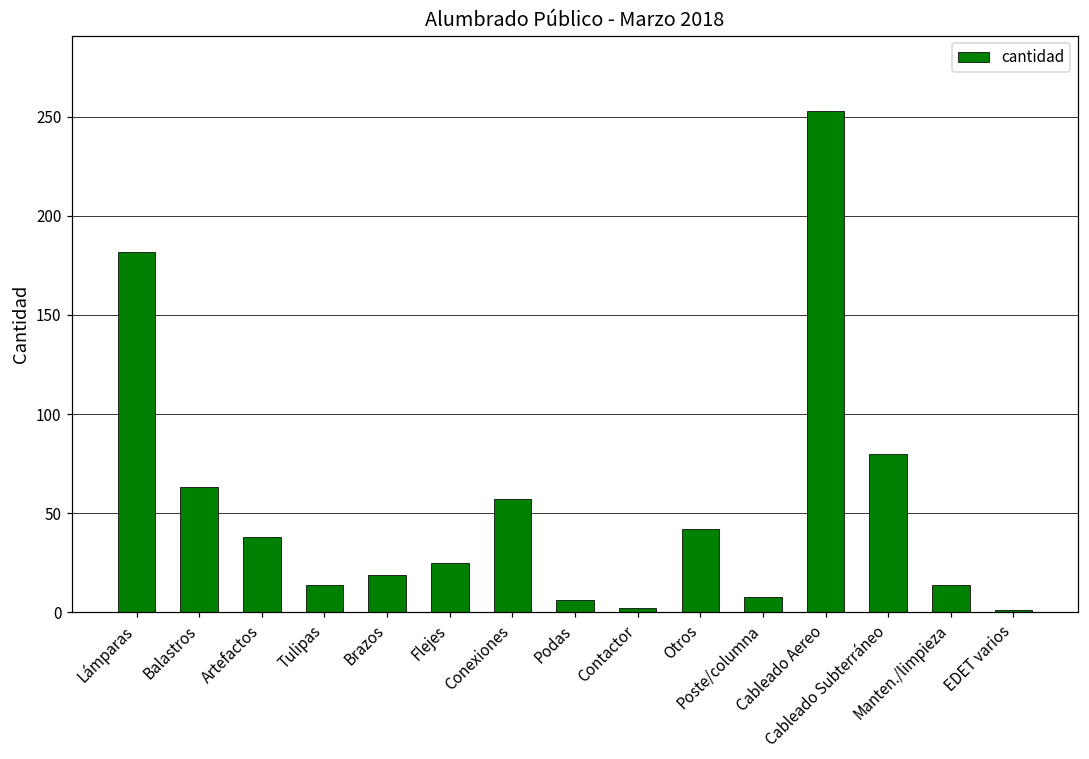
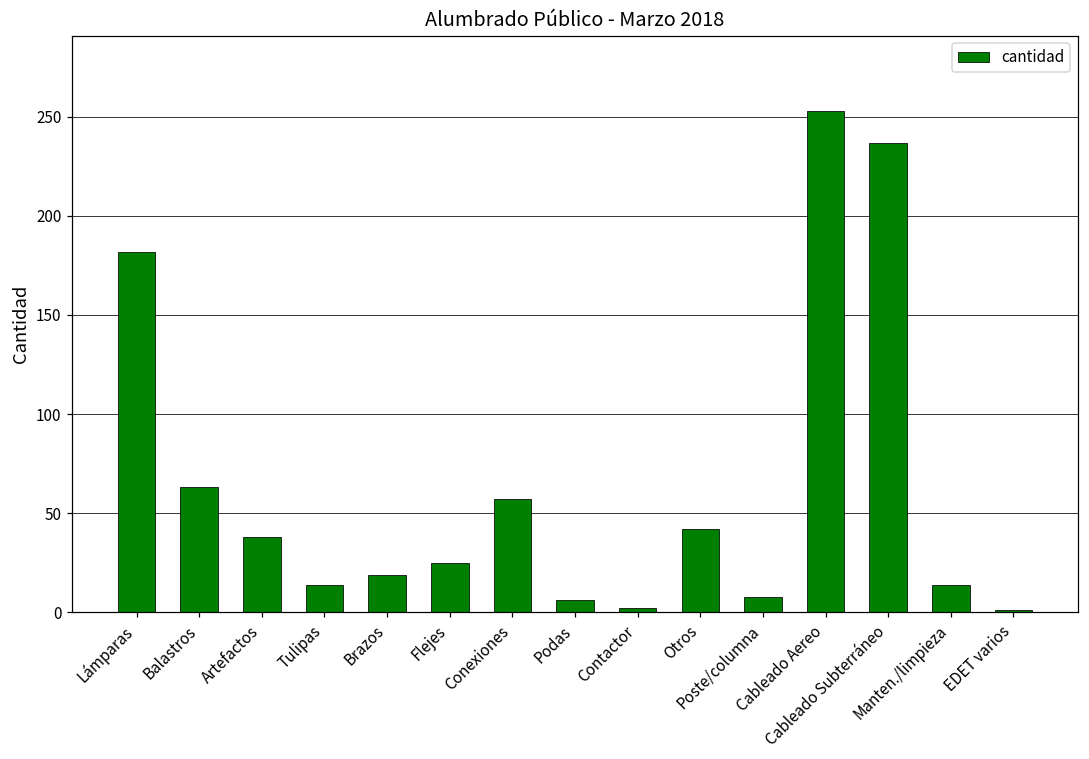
  {
    "Lámparas": 182,
    "Balastros": 63,
    "Artefactos": 38,
    "Tulipas": 14,
    "Brazos": 19,
    "Flejes": 25,
    "Conexiones": 57,
    "Podas": 6,
    "Contactor": 2,
    "Otros": 42,
    "Poste/columna": 8,
    "Cableado Aereo": 253,
-   "Cableado Subterráneo": 80,
+   "Cableado Subterráneo": 237,
    "Manten./limpieza": 14
  }
